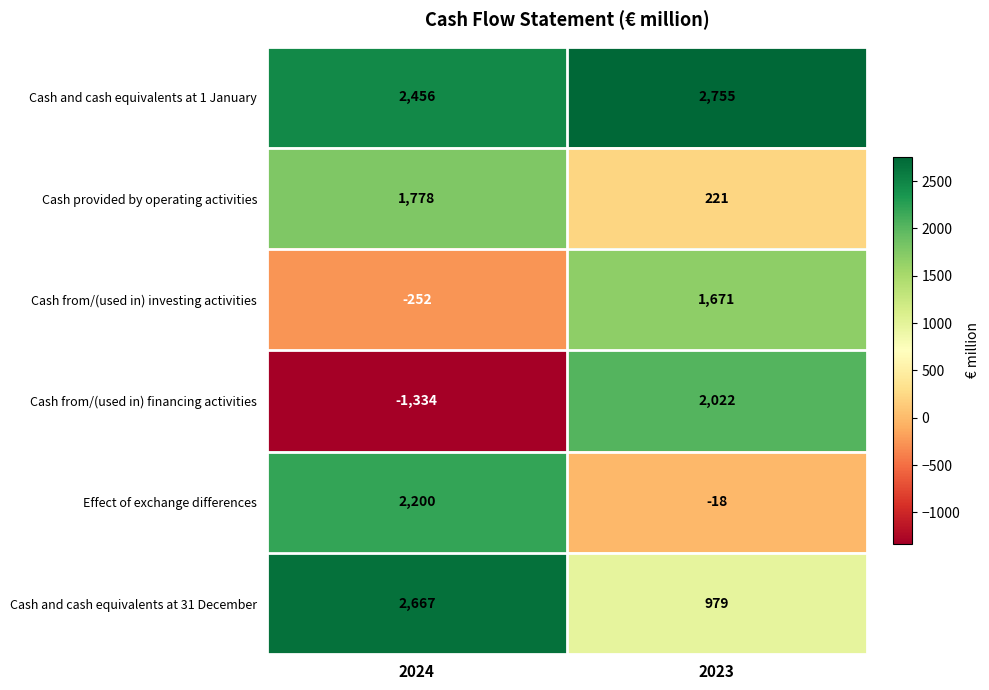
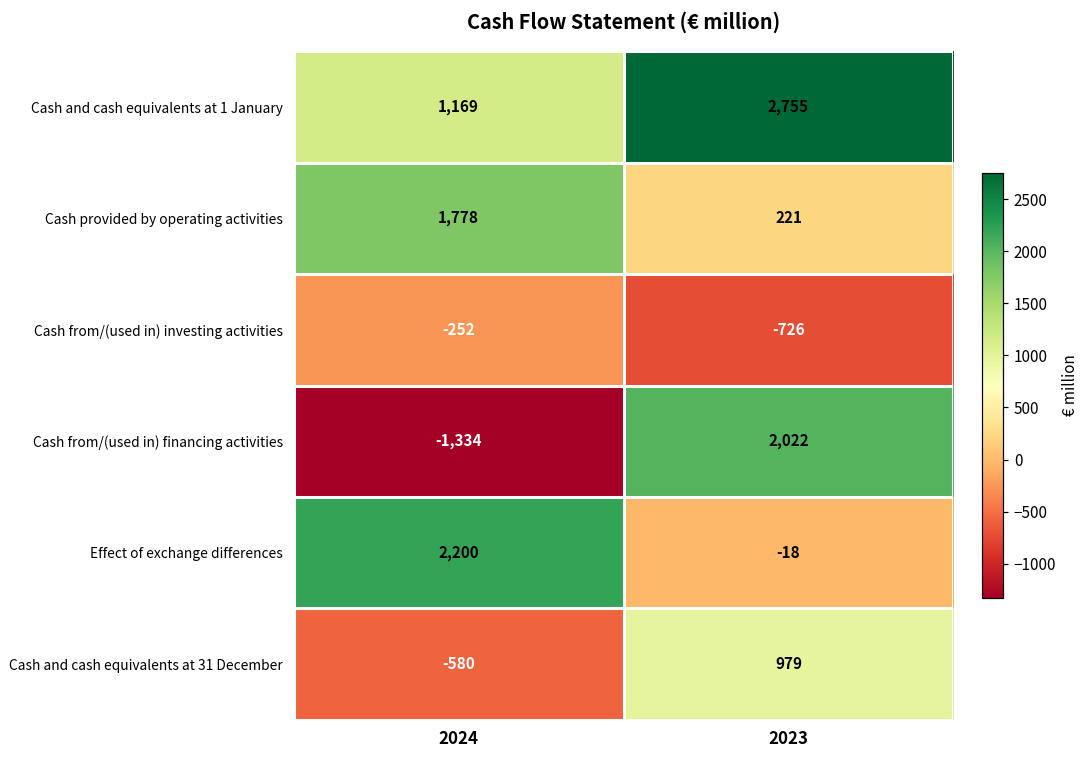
  {
    "Cash and cash equivalents at 1 January": {
-     "2024": "2,456",
+     "2024": "1,169",
      "2023": "2,755"
    },
    "Cash provided by operating activities": {
      "2024": "1,778",
      "2023": "221"
    },
    "Cash from/(used in) investing activities": {
      "2024": "-252",
-     "2023": "1,671"
+     "2023": "-726"
    },
    "Cash from/(used in) financing activities": {
      "2024": "-1,334",
      "2023": "2,022"
    },
    "Effect of exchange differences": {
      "2024": "2,200",
      "2023": "-18"
    },
    "Cash and cash equivalents at 31 December": {
-     "2024": "2,667",
+     "2024": "-580",
      "2023": "979"
    }
  }
